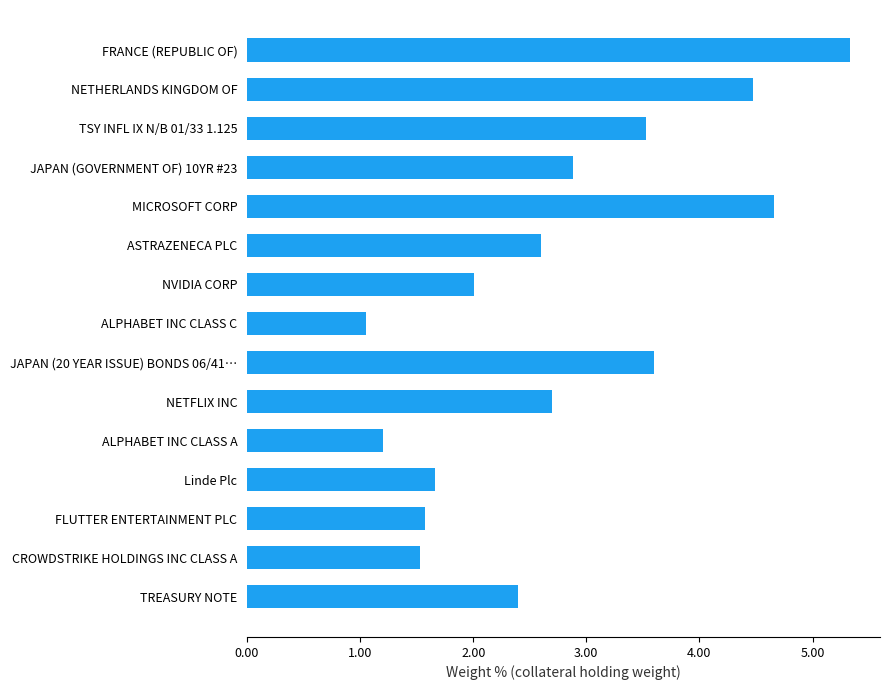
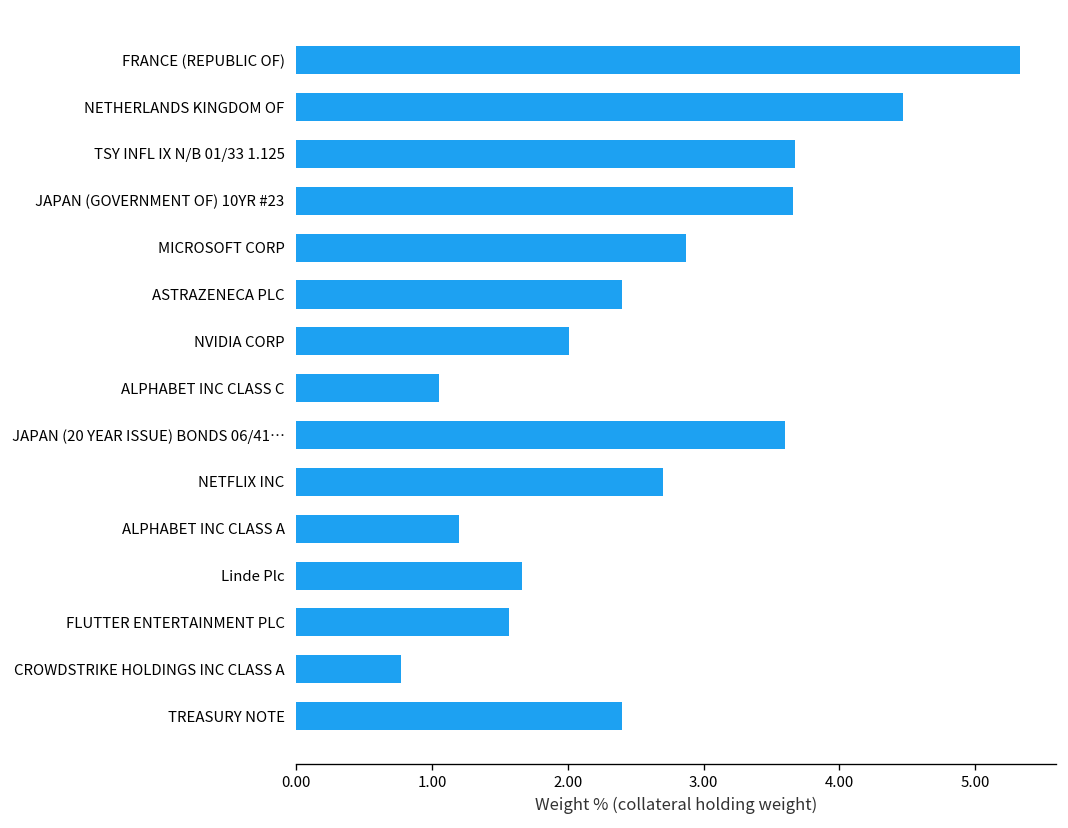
  {
    "FRANCE (REPUBLIC OF)": 5.33,
    "NETHERLANDS KINGDOM OF": 4.47,
-   "TSY INFL IX N/B 01/33 1.125": 3.53,
-   "JAPAN (GOVERNMENT OF) 10YR #23": 2.88,
-   "MICROSOFT CORP": 4.66,
-   "ASTRAZENECA PLC": 2.6,
+   "TSY INFL IX N/B 01/33 1.125": 3.67,
+   "JAPAN (GOVERNMENT OF) 10YR #23": 3.66,
+   "MICROSOFT CORP": 2.87,
+   "ASTRAZENECA PLC": 2.4,
    "NVIDIA CORP": 2.01,
    "ALPHABET INC CLASS C": 1.05,
    "JAPAN (20 YEAR ISSUE) BONDS 06/41…": 3.60,
    "NETFLIX INC": 2.70,
    "ALPHABET INC CLASS A": 1.20,
    "Linde Plc": 1.66,
    "FLUTTER ENTERTAINMENT PLC": 1.57,
-   "CROWDSTRIKE HOLDINGS INC CLASS A": 1.53,
+   "CROWDSTRIKE HOLDINGS INC CLASS A": 0.77,
    "TREASURY NOTE": 2.40
  }
